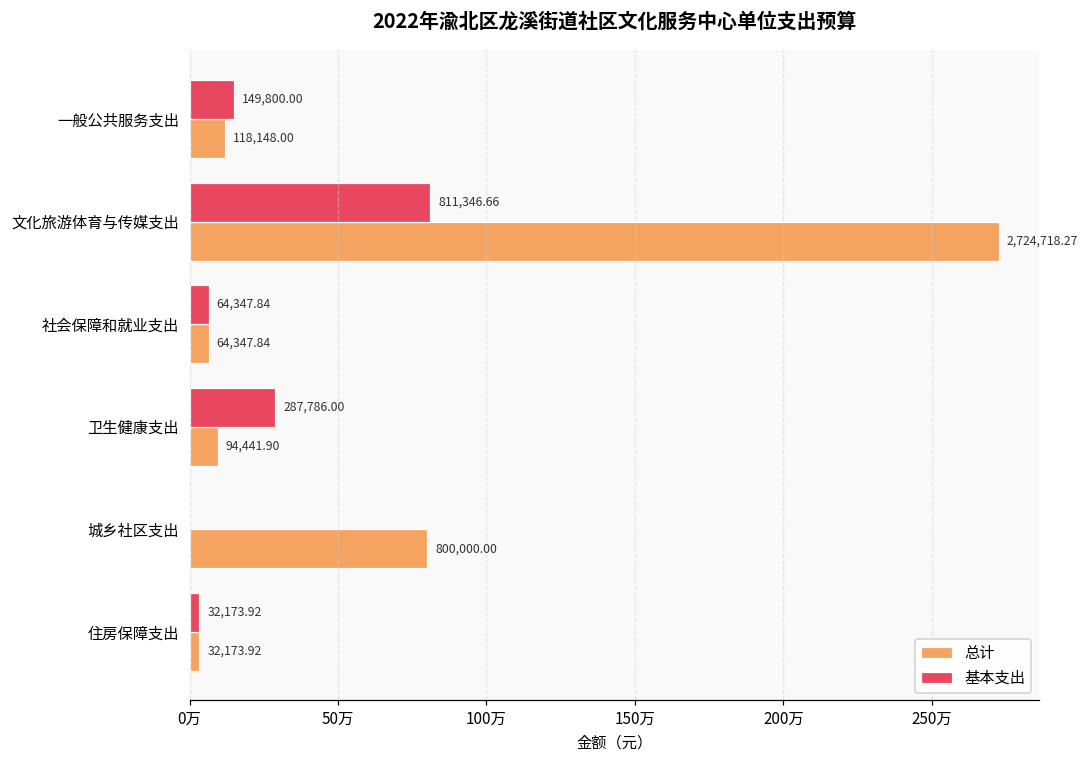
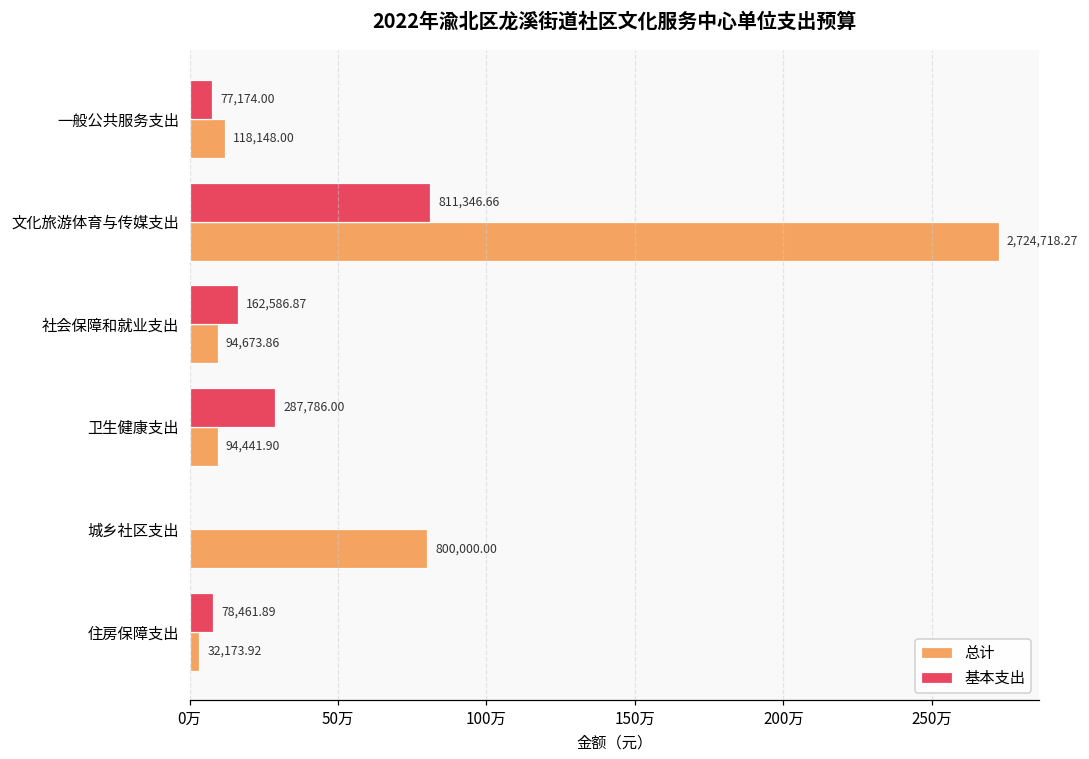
  {
    "总计": {
      "一般公共服务支出": "118,148.00",
      "文化旅游体育与传媒支出": "2,724,718.27",
-     "社会保障和就业支出": "64,347.84",
+     "社会保障和就业支出": "94,673.86",
      "卫生健康支出": "94,441.90",
      "城乡社区支出": "800,000.00",
      "住房保障支出": "32,173.92"
    },
    "基本支出": {
-     "一般公共服务支出": "149,800.00",
+     "一般公共服务支出": "77,174.00",
      "文化旅游体育与传媒支出": "811,346.66",
-     "社会保障和就业支出": "64,347.84",
+     "社会保障和就业支出": "162,586.87",
      "卫生健康支出": "287,786.00",
-     "住房保障支出": "32,173.92"
+     "住房保障支出": "78,461.89"
    }
  }
